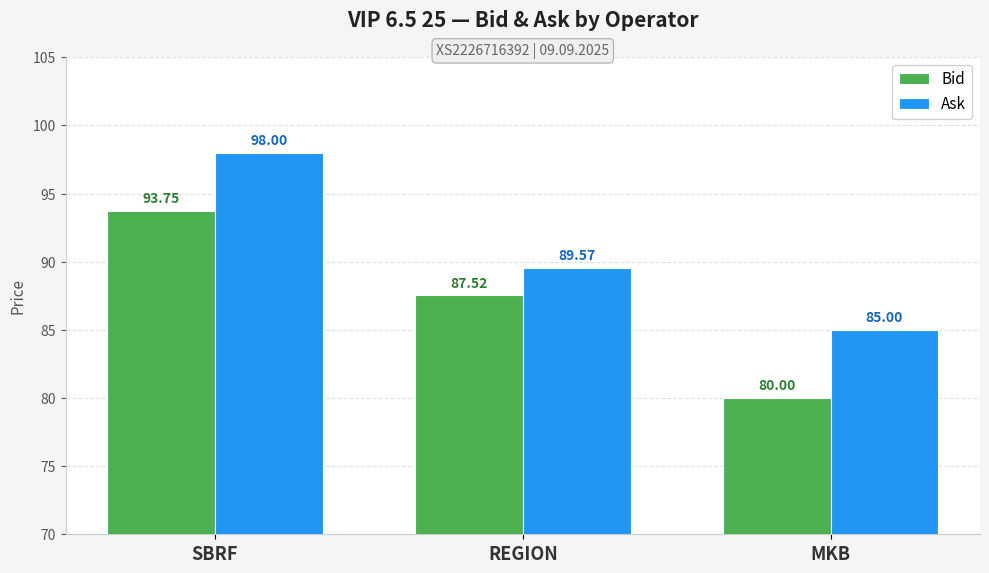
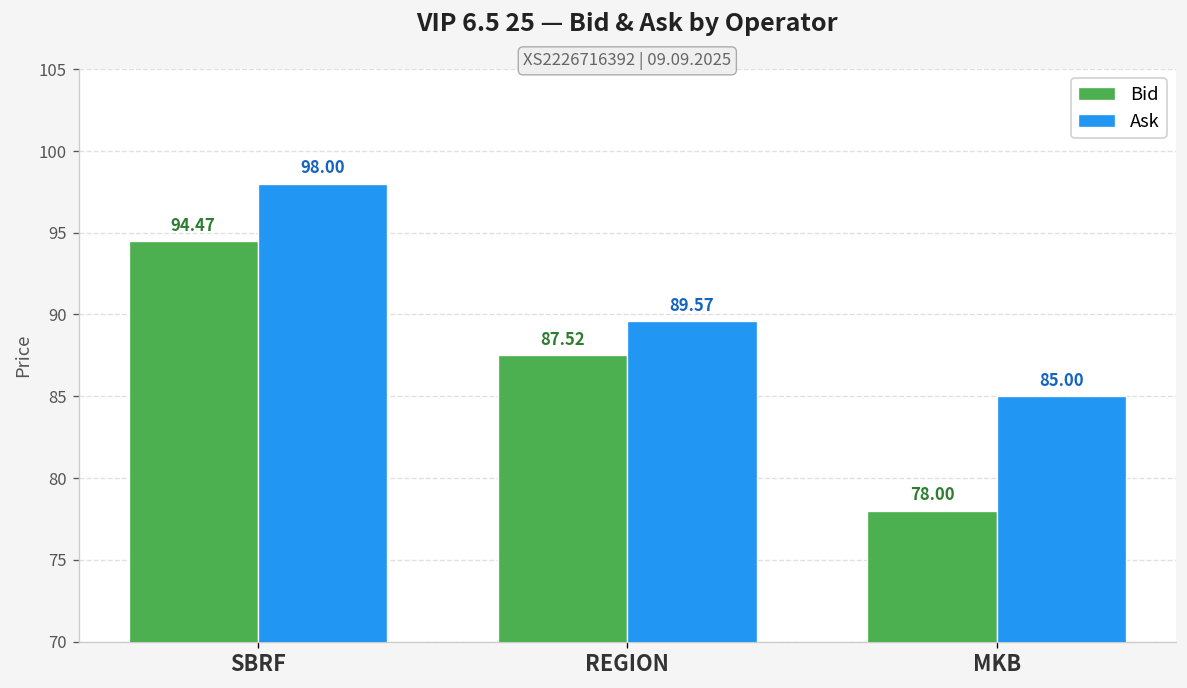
  {
    "Bid": {
-     "SBRF": 93.75,
+     "SBRF": 94.47,
      "REGION": 87.52,
-     "MKB": 80.00
+     "MKB": 78.00
    },
    "Ask": {
      "SBRF": 98.00,
      "REGION": 89.57,
      "MKB": 85.00
    }
  }
